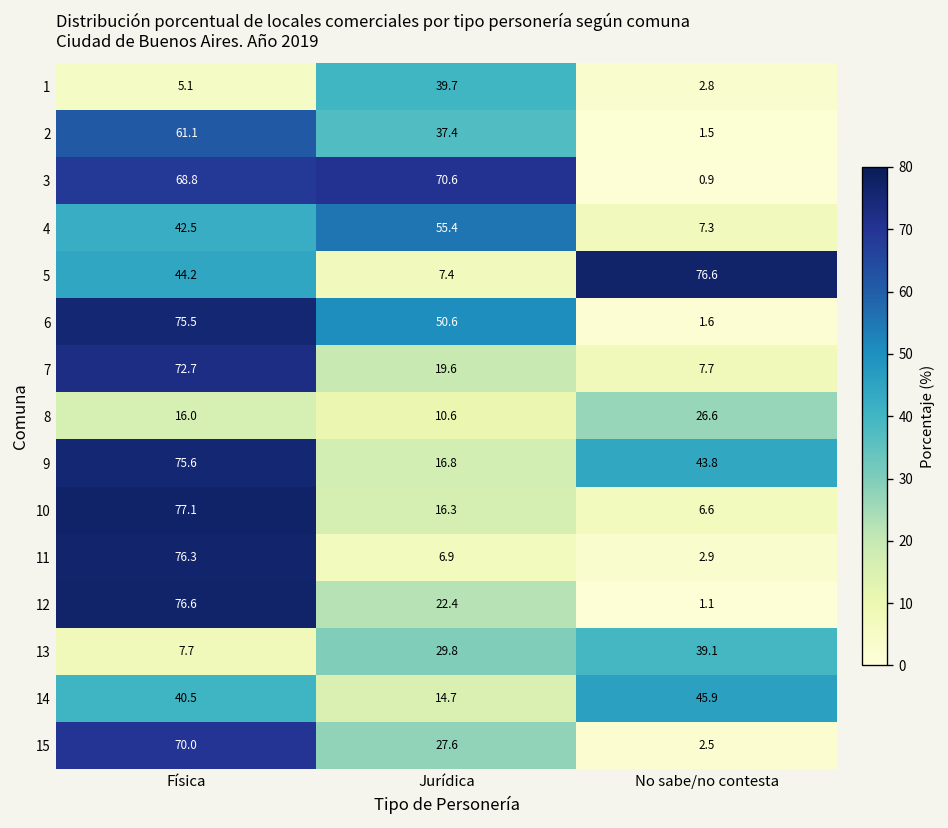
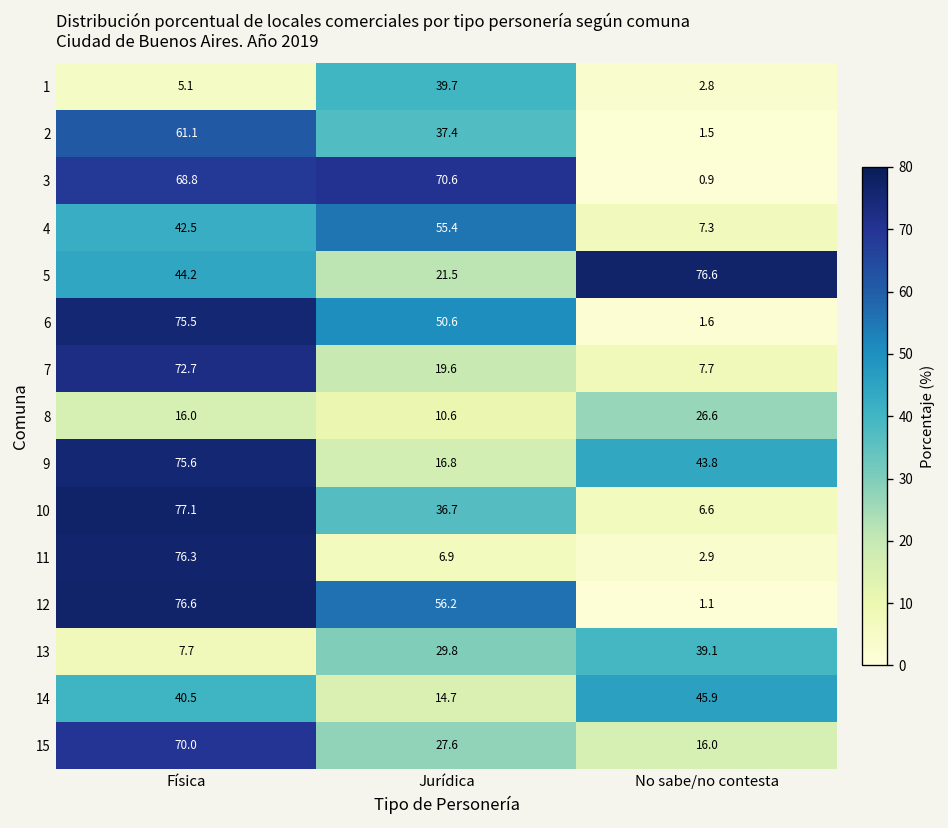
  {
    "1": {
      "Física": 5.1,
      "Jurídica": 39.7,
      "No sabe/no contesta": 2.8
    },
    "2": {
      "Física": 61.1,
      "Jurídica": 37.4,
      "No sabe/no contesta": 1.5
    },
    "3": {
      "Física": 68.8,
      "Jurídica": 70.6,
      "No sabe/no contesta": 0.9
    },
    "4": {
      "Física": 42.5,
      "Jurídica": 55.4,
      "No sabe/no contesta": 7.3
    },
    "5": {
      "Física": 44.2,
-     "Jurídica": 7.4,
+     "Jurídica": 21.5,
      "No sabe/no contesta": 76.6
    },
    "6": {
      "Física": 75.5,
      "Jurídica": 50.6,
      "No sabe/no contesta": 1.6
    },
    "7": {
      "Física": 72.7,
      "Jurídica": 19.6,
      "No sabe/no contesta": 7.7
    },
    "8": {
      "Física": 16.0,
      "Jurídica": 10.6,
      "No sabe/no contesta": 26.6
    },
    "9": {
      "Física": 75.6,
      "Jurídica": 16.8,
      "No sabe/no contesta": 43.8
    },
    "10": {
      "Física": 77.1,
-     "Jurídica": 16.3,
+     "Jurídica": 36.7,
      "No sabe/no contesta": 6.6
    },
    "11": {
      "Física": 76.3,
      "Jurídica": 6.9,
      "No sabe/no contesta": 2.9
    },
    "12": {
      "Física": 76.6,
-     "Jurídica": 22.4,
+     "Jurídica": 56.2,
      "No sabe/no contesta": 1.1
    },
    "13": {
      "Física": 7.7,
      "Jurídica": 29.8,
      "No sabe/no contesta": 39.1
    },
    "14": {
      "Física": 40.5,
      "Jurídica": 14.7,
      "No sabe/no contesta": 45.9
    },
    "15": {
      "Física": 70.0,
      "Jurídica": 27.6,
-     "No sabe/no contesta": 2.5
+     "No sabe/no contesta": 16.0
    }
  }
